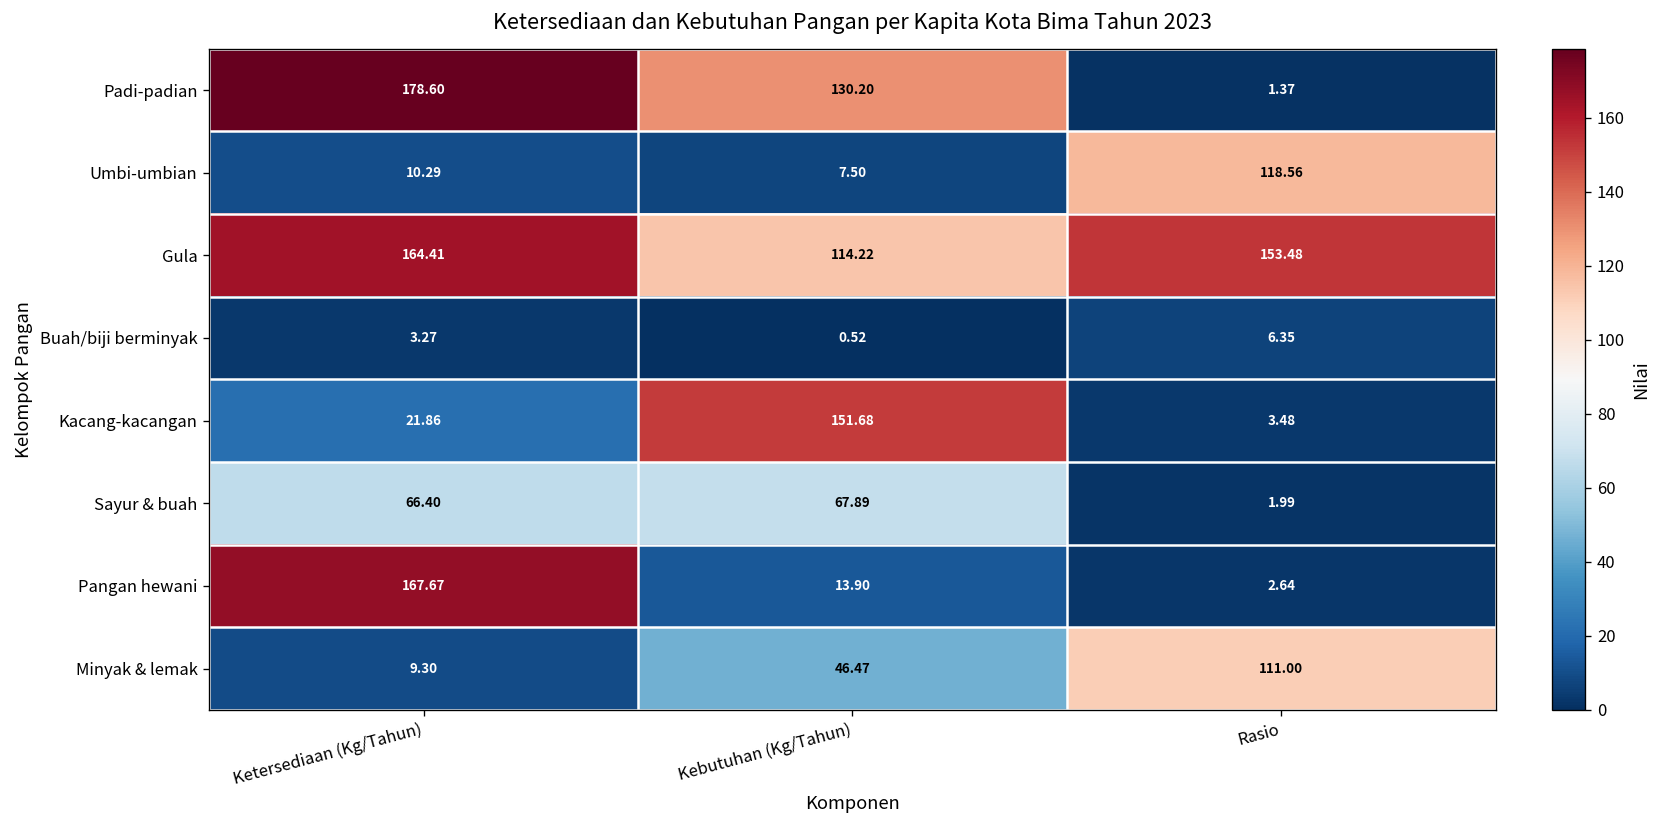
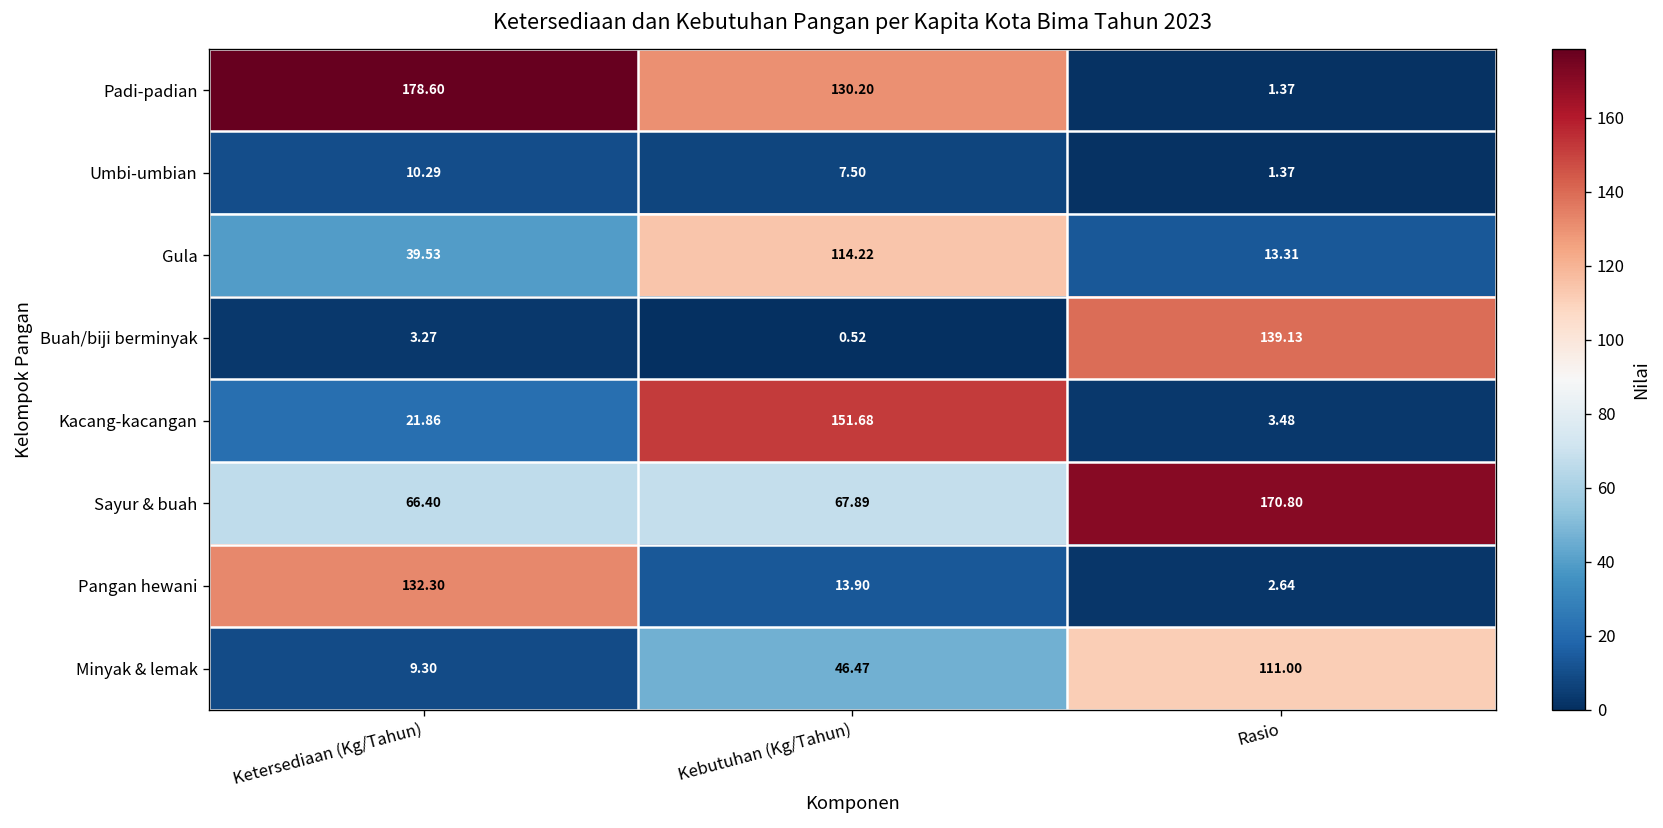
  {
    "Padi-padian": {
      "Ketersediaan (Kg/Tahun)": 178.60,
      "Kebutuhan (Kg/Tahun)": 130.20,
      "Rasio": 1.37
    },
    "Umbi-umbian": {
      "Ketersediaan (Kg/Tahun)": 10.29,
      "Kebutuhan (Kg/Tahun)": 7.50,
-     "Rasio": 118.56
+     "Rasio": 1.37
    },
    "Gula": {
-     "Ketersediaan (Kg/Tahun)": 164.41,
+     "Ketersediaan (Kg/Tahun)": 39.53,
      "Kebutuhan (Kg/Tahun)": 114.22,
-     "Rasio": 153.48
+     "Rasio": 13.31
    },
    "Buah/biji berminyak": {
      "Ketersediaan (Kg/Tahun)": 3.27,
      "Kebutuhan (Kg/Tahun)": 0.52,
-     "Rasio": 6.35
+     "Rasio": 139.13
    },
    "Kacang-kacangan": {
      "Ketersediaan (Kg/Tahun)": 21.86,
      "Kebutuhan (Kg/Tahun)": 151.68,
      "Rasio": 3.48
    },
    "Sayur & buah": {
      "Ketersediaan (Kg/Tahun)": 66.40,
      "Kebutuhan (Kg/Tahun)": 67.89,
-     "Rasio": 1.99
+     "Rasio": 170.80
    },
    "Pangan hewani": {
-     "Ketersediaan (Kg/Tahun)": 167.67,
+     "Ketersediaan (Kg/Tahun)": 132.30,
      "Kebutuhan (Kg/Tahun)": 13.90,
      "Rasio": 2.64
    },
    "Minyak & lemak": {
      "Ketersediaan (Kg/Tahun)": 9.30,
      "Kebutuhan (Kg/Tahun)": 46.47,
      "Rasio": 111.00
    }
  }
